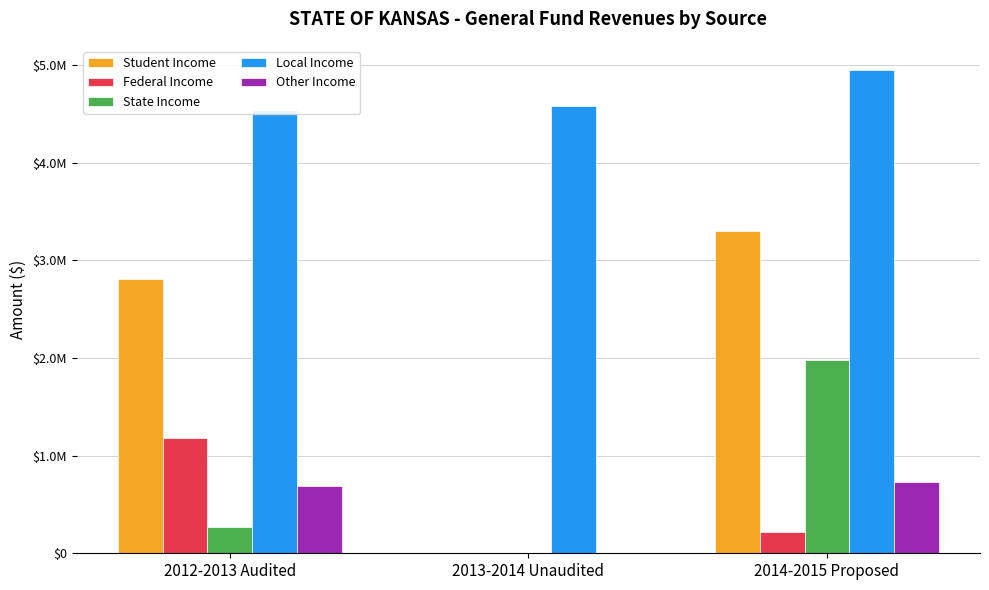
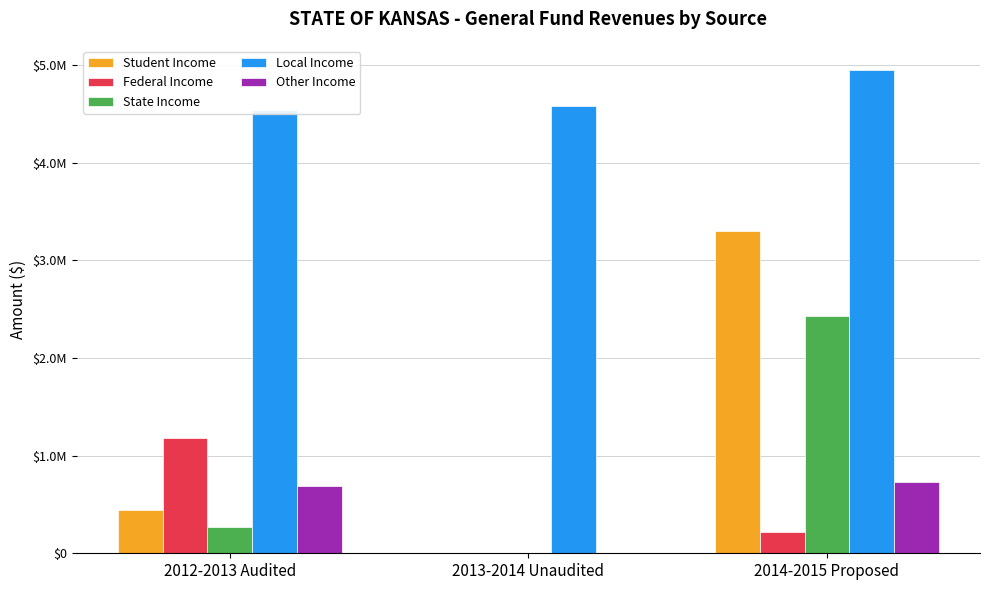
  {
    "Student Income": {
-     "2012-2013 Audited": "$2800000",
+     "2012-2013 Audited": "$400000",
      "2013-2014 Unaudited": "$0",
      "2014-2015 Proposed": "$3300000"
    },
    "Federal Income": {
      "2012-2013 Audited": "$1200000",
      "2013-2014 Unaudited": "$0",
      "2014-2015 Proposed": "$200000"
    },
    "State Income": {
      "2012-2013 Audited": "$300000",
      "2013-2014 Unaudited": "$0",
-     "2014-2015 Proposed": "$2000000"
+     "2014-2015 Proposed": "$2400000"
    },
    "Local Income": {
      "2013-2014 Unaudited": "$4600000",
      "2014-2015 Proposed": "$5000000"
    },
    "Other Income": {
      "2012-2013 Audited": "$700000",
      "2013-2014 Unaudited": "$0",
      "2014-2015 Proposed": "$700000"
    }
  }
